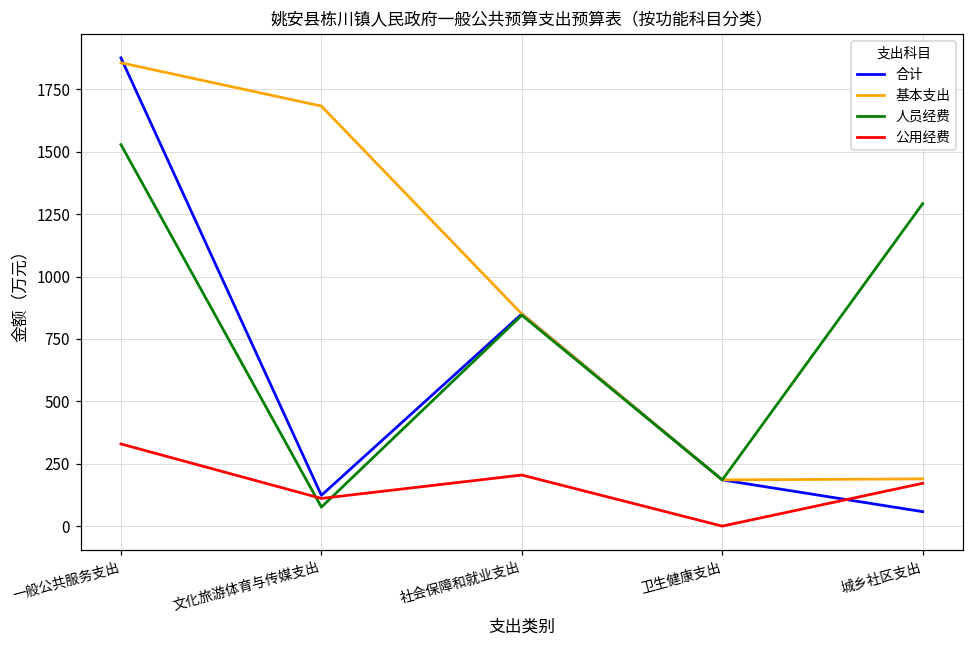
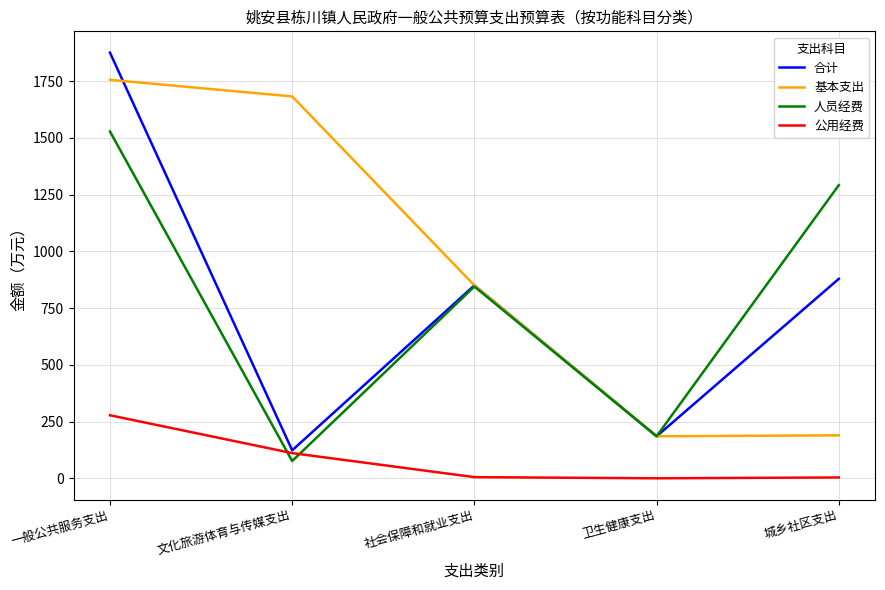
  {
    "合计": {
      "一般公共服务支出": 1880,
      "文化旅游体育与传媒支出": 120,
-     "城乡社区支出": 60
+     "城乡社区支出": 880
    },
    "基本支出": {
-     "一般公共服务支出": 1860,
+     "一般公共服务支出": 1760,
      "文化旅游体育与传媒支出": 1680,
      "城乡社区支出": 190
    },
    "人员经费": {
      "一般公共服务支出": 1530,
      "文化旅游体育与传媒支出": 80,
      "城乡社区支出": 1290
    },
    "公用经费": {
-     "一般公共服务支出": 330,
+     "一般公共服务支出": 280,
      "文化旅游体育与传媒支出": 110,
-     "社会保障和就业支出": 200,
+     "社会保障和就业支出": 10,
      "卫生健康支出": 0,
-     "城乡社区支出": 170
+     "城乡社区支出": 0
    }
  }
